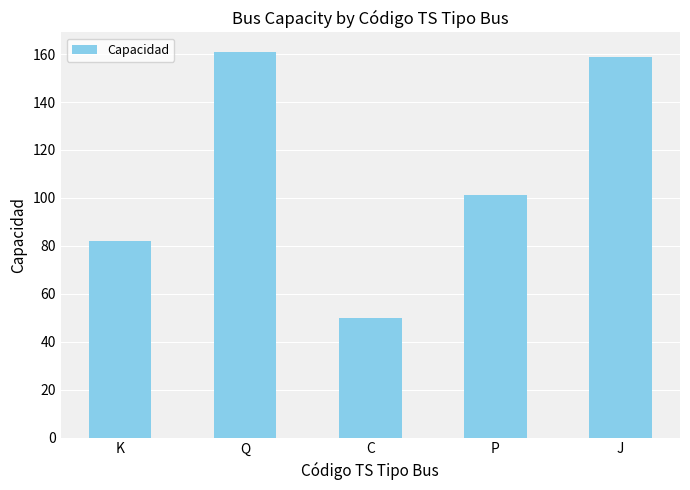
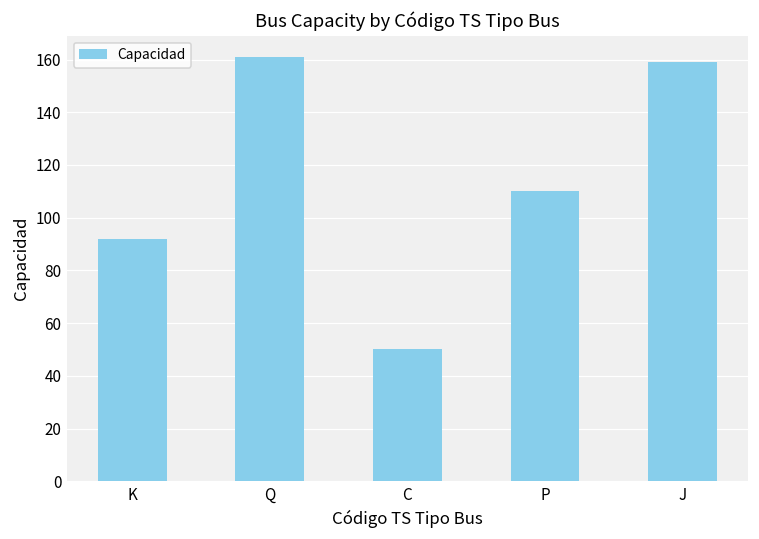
  {
-   "K": 82,
+   "K": 92,
    "Q": 161,
    "C": 50,
-   "P": 101,
+   "P": 110,
    "J": 159
  }
